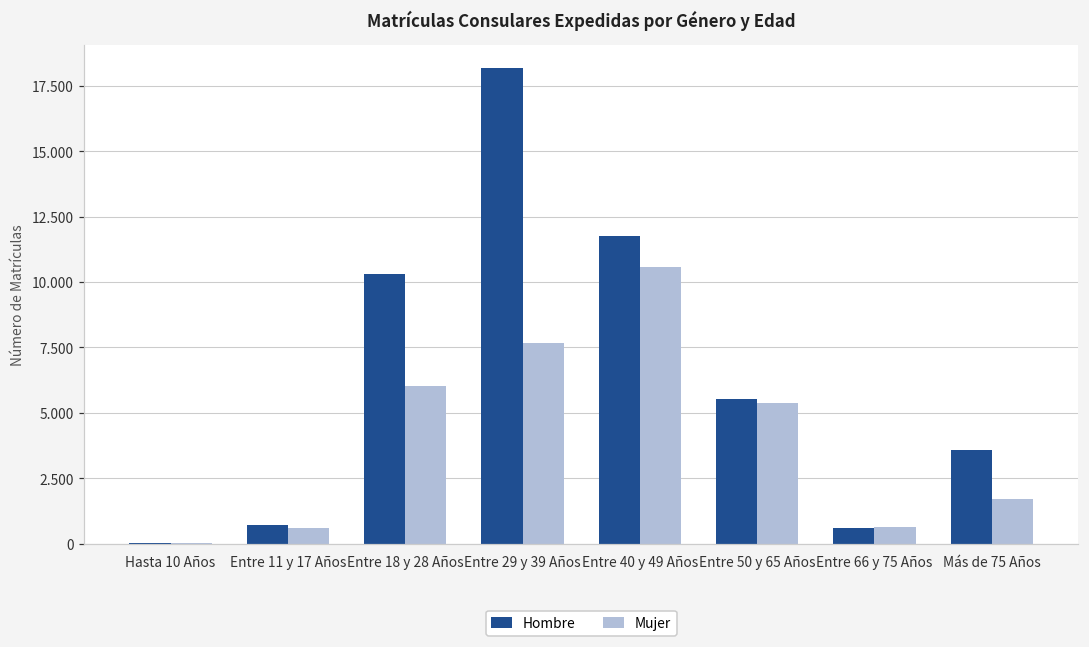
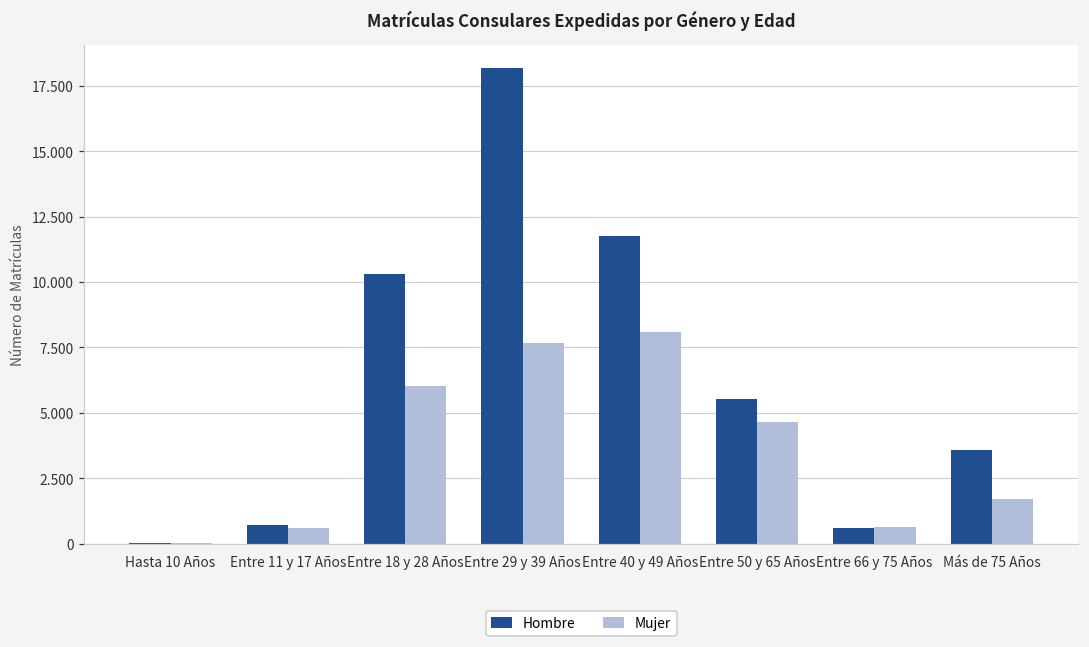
  {
    "Hombre": {
      "Entre 11 y 17 Años": 0.7,
      "Entre 18 y 28 Años": 10.3,
      "Entre 29 y 39 Años": 18.2,
      "Entre 40 y 49 Años": 11.7,
      "Entre 50 y 65 Años": 5.5,
      "Entre 66 y 75 Años": 0.6,
      "Más de 75 Años": 3.6
    },
    "Mujer": {
      "Entre 11 y 17 Años": 0.6,
      "Entre 18 y 28 Años": 6.0,
      "Entre 29 y 39 Años": 7.7,
-     "Entre 40 y 49 Años": 10.6,
-     "Entre 50 y 65 Años": 5.4,
+     "Entre 40 y 49 Años": 8.1,
+     "Entre 50 y 65 Años": 4.7,
      "Entre 66 y 75 Años": 0.7,
      "Más de 75 Años": 1.7
    }
  }
